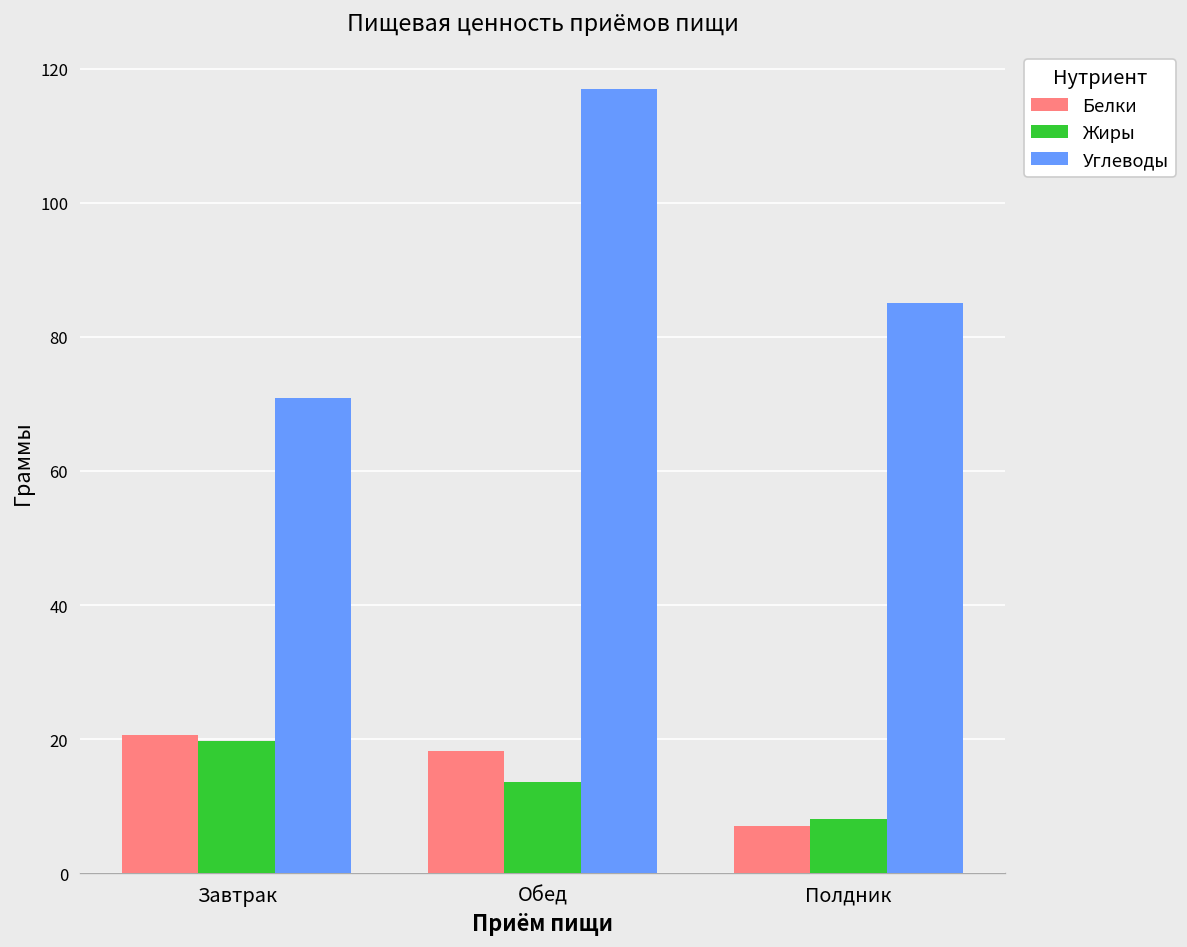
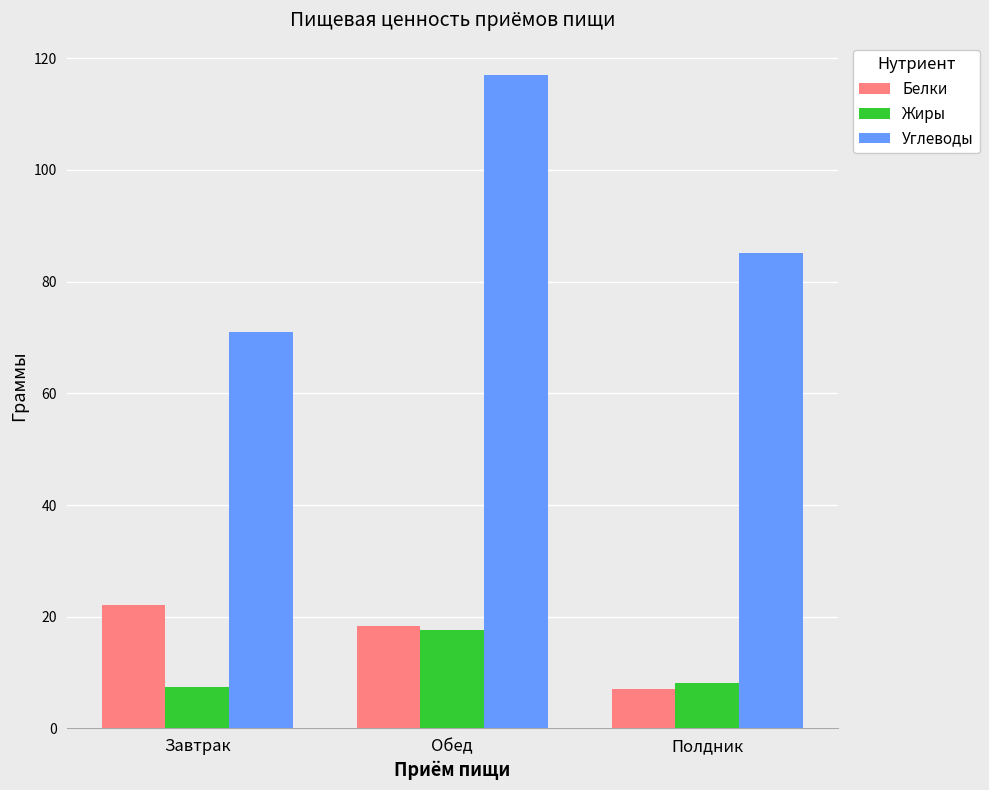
  {
    "Белки": {
-     "Завтрак": 21,
+     "Завтрак": 22,
      "Обед": 18,
      "Полдник": 7
    },
    "Жиры": {
-     "Завтрак": 20,
-     "Обед": 14,
+     "Завтрак": 7,
+     "Обед": 18,
      "Полдник": 8
    },
    "Углеводы": {
      "Завтрак": 71,
      "Обед": 117,
      "Полдник": 85
    }
  }
